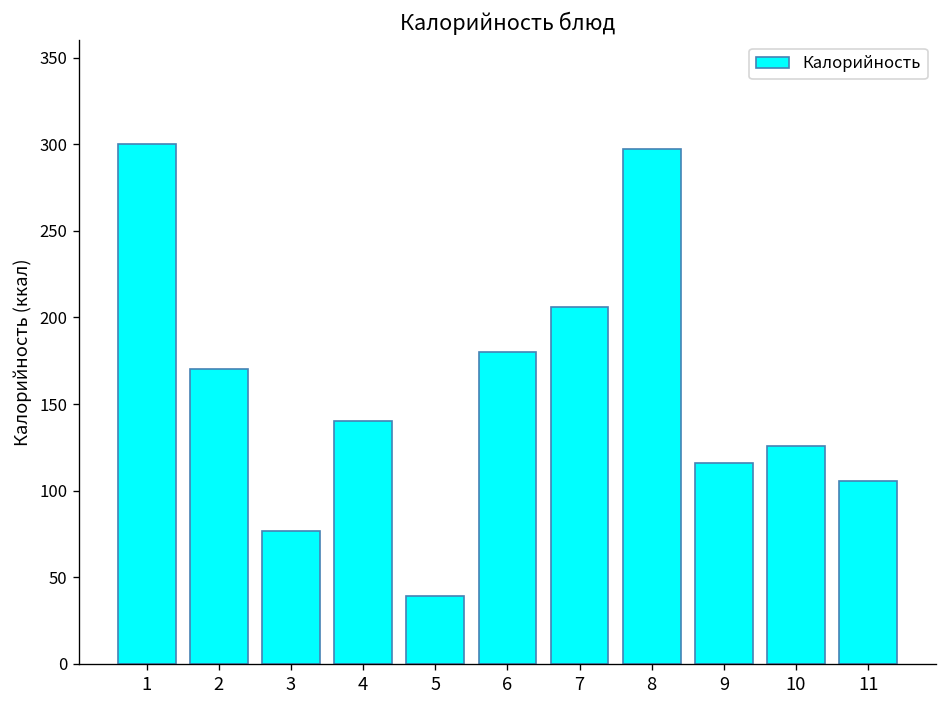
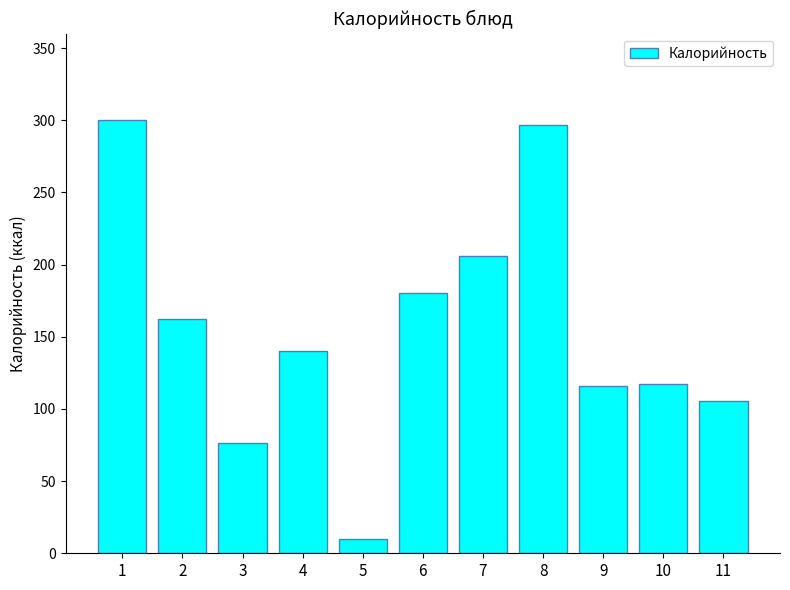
  {
    "1": 300,
-   "2": 170,
+   "2": 162,
    "3": 77,
    "4": 140,
-   "5": 39,
+   "5": 10,
    "6": 180,
    "7": 206,
    "8": 297,
    "9": 116,
-   "10": 126,
+   "10": 117,
    "11": 106
  }
